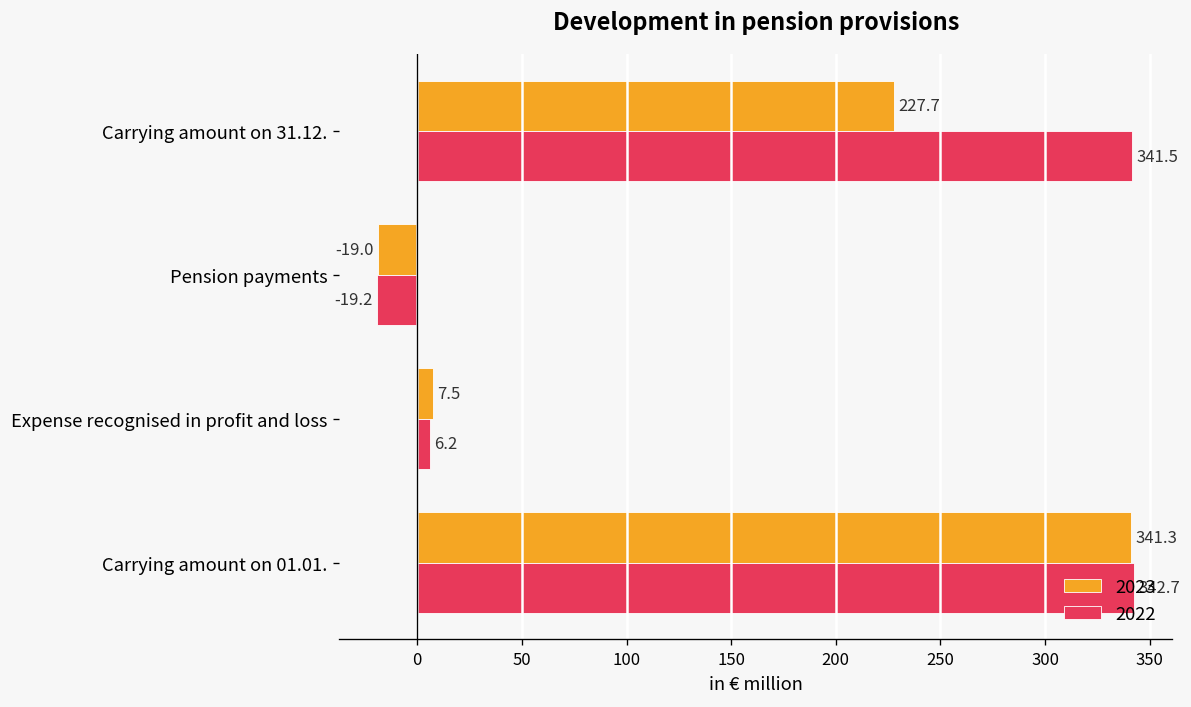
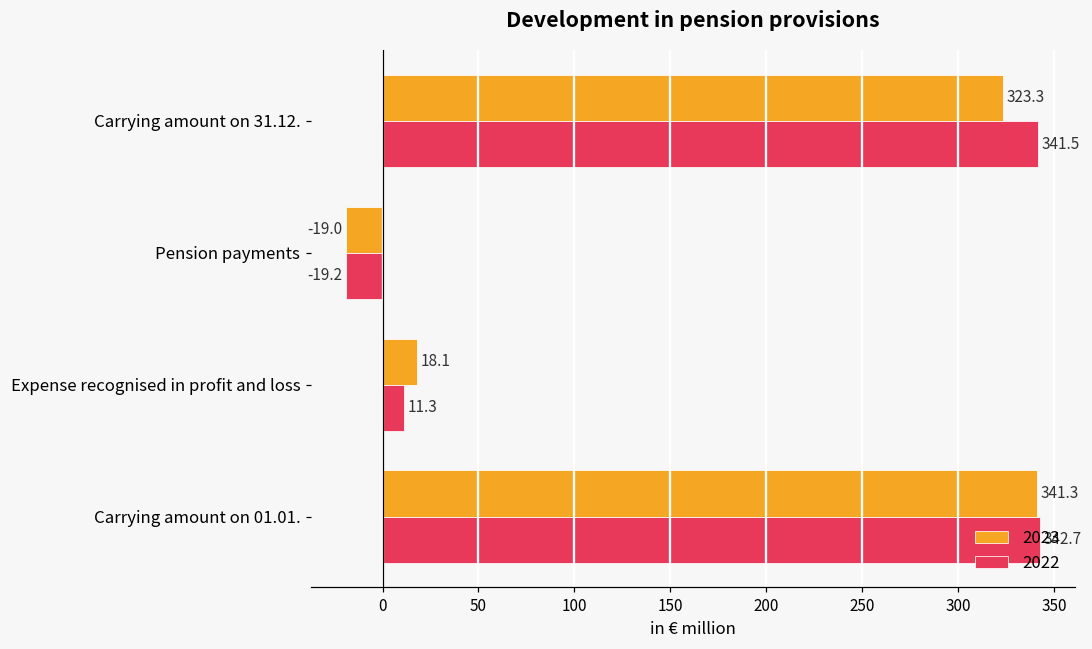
  {
    "2023": {
-     "Carrying amount on 31.12.": 227.7,
+     "Carrying amount on 31.12.": 323.3,
      "Pension payments": -19.0,
-     "Expense recognised in profit and loss": 7.5,
+     "Expense recognised in profit and loss": 18.1,
      "Carrying amount on 01.01.": 341.3
    },
    "2022": {
      "Carrying amount on 31.12.": 341.5,
      "Pension payments": -19.2,
-     "Expense recognised in profit and loss": 6.2,
+     "Expense recognised in profit and loss": 11.3,
      "Carrying amount on 01.01.": 342.7
    }
  }
